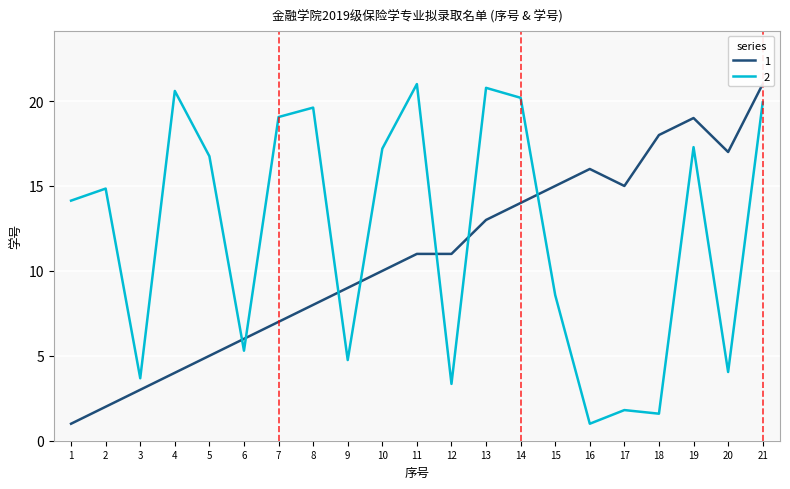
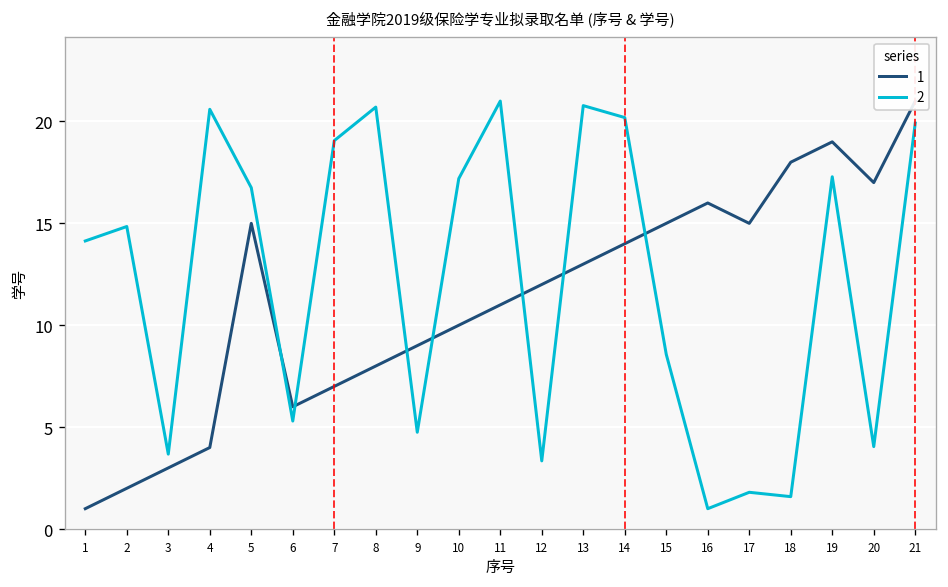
  {
    "1": {
      "1": 1,
      "2": 2,
      "3": 3,
      "4": 4,
-     "5": 5,
+     "5": 15,
      "6": 6,
      "7": 7,
      "8": 8,
      "9": 9,
      "10": 10,
      "11": 11,
-     "12": 11,
+     "12": 12,
      "13": 13,
      "14": 14,
      "15": 15,
      "16": 16,
      "17": 15,
      "18": 18,
      "19": 19,
      "20": 17
    },
    "2": {
      "1": 14.1,
      "2": 14.8,
      "3": 3.7,
      "4": 20.6,
      "5": 16.8,
      "6": 5.3,
      "7": 19.1,
-     "8": 19.6,
+     "8": 20.7,
      "9": 4.8,
      "10": 17.2,
      "11": 21.0,
      "12": 3.3,
      "13": 20.8,
      "14": 20.2,
      "15": 8.6,
      "16": 1.0,
      "17": 1.8,
      "18": 1.6,
      "19": 17.3,
      "20": 4.0,
      "21": 19.9
    }
  }
